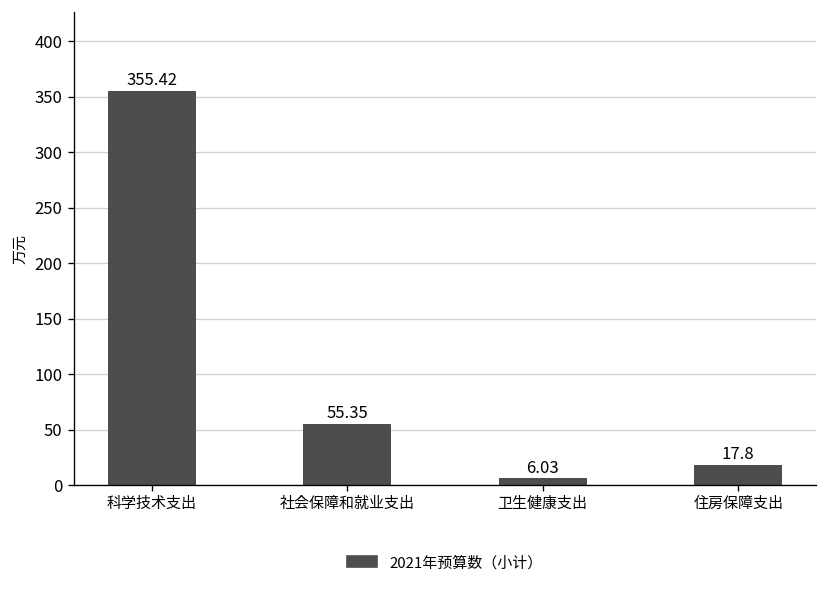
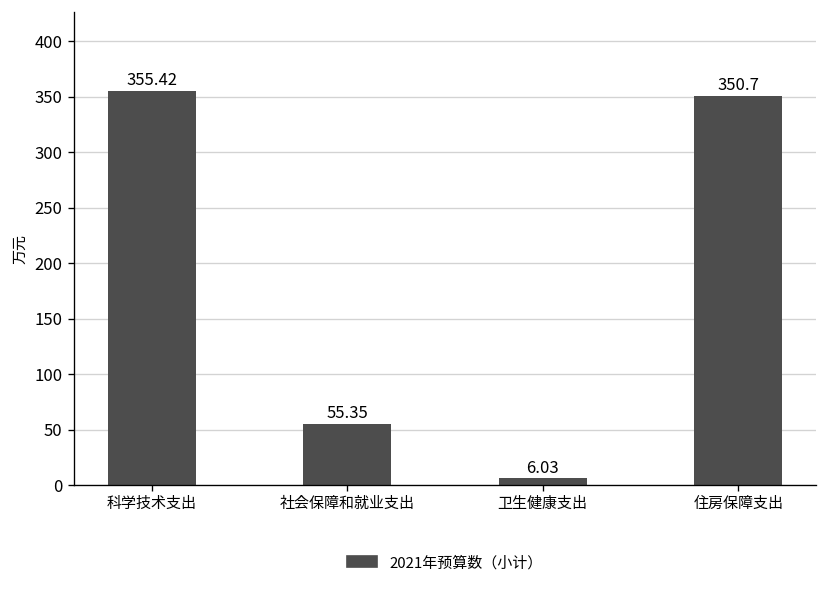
  {
    "科学技术支出": 355.42,
    "社会保障和就业支出": 55.35,
    "卫生健康支出": 6.03,
-   "住房保障支出": 17.8
+   "住房保障支出": 350.7
  }
